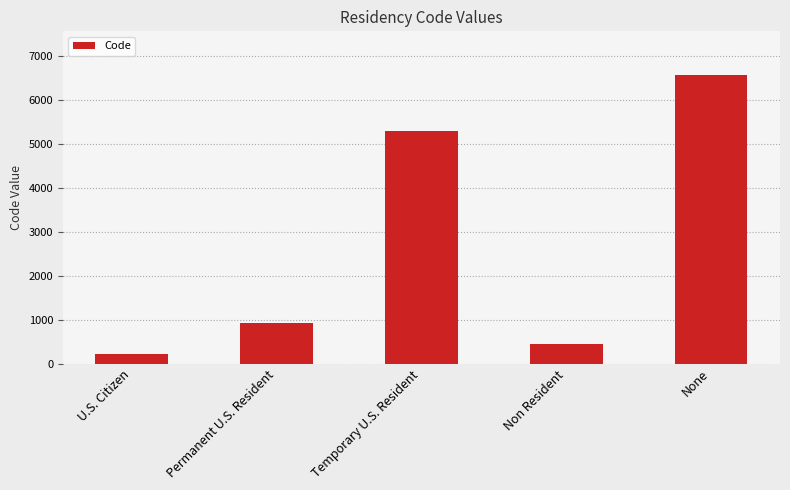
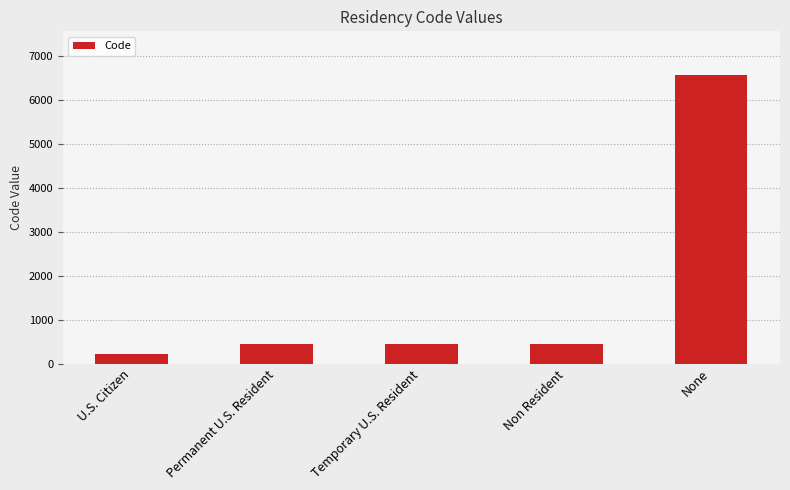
  {
    "U.S. Citizen": 200,
-   "Permanent U.S. Resident": 900,
-   "Temporary U.S. Resident": 5300,
+   "Permanent U.S. Resident": 400,
+   "Temporary U.S. Resident": 400,
    "Non Resident": 400,
    "None": 6600
  }
